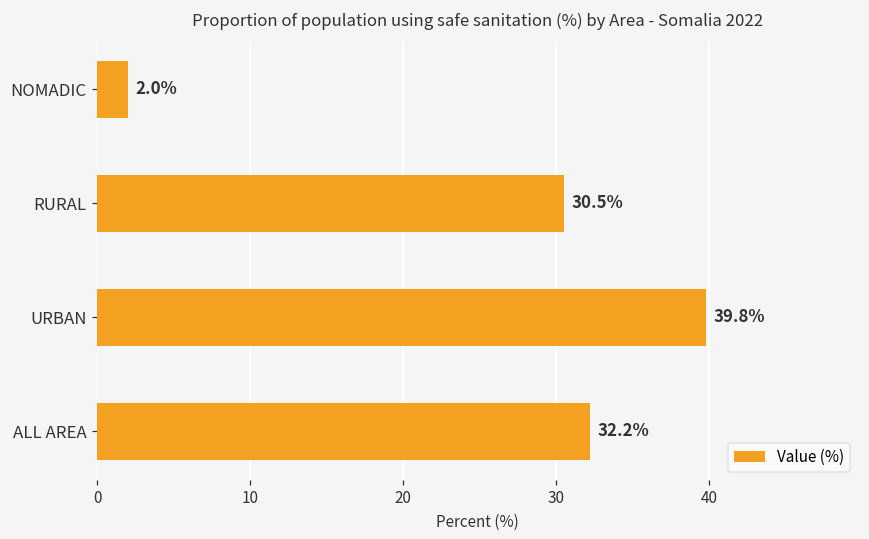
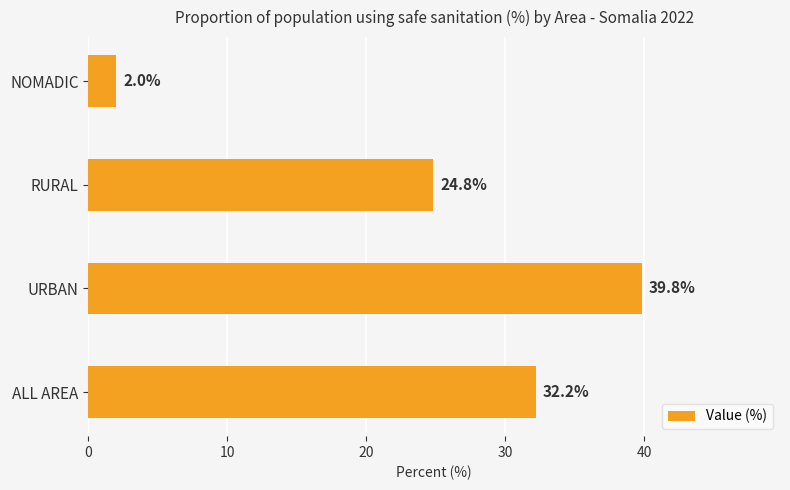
  {
    "NOMADIC": "2.0%",
-   "RURAL": "30.5%",
+   "RURAL": "24.8%",
    "URBAN": "39.8%",
    "ALL AREA": "32.2%"
  }
